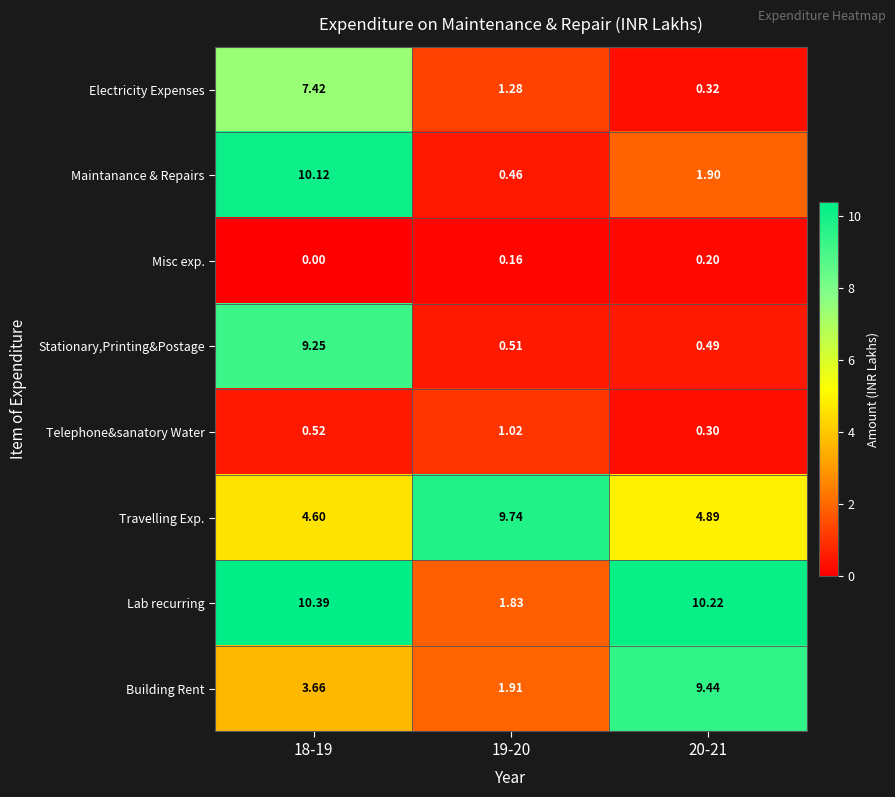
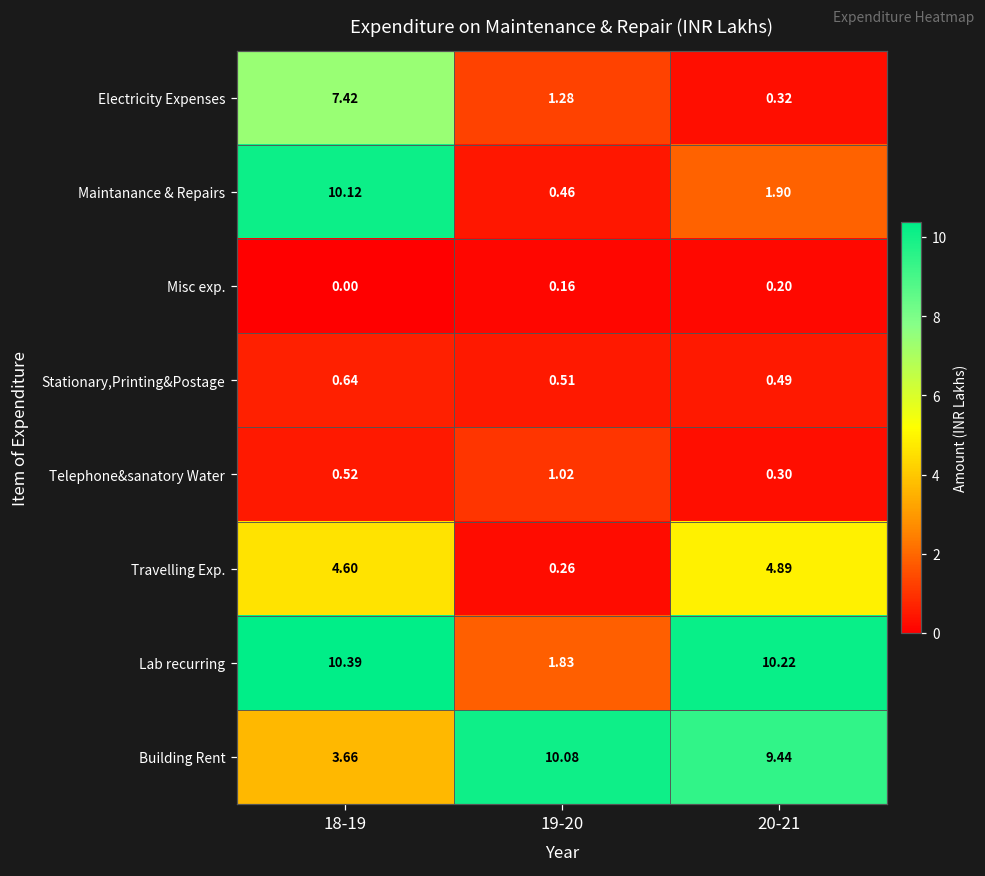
  {
    "Electricity Expenses": {
      "18-19": 7.42,
      "19-20": 1.28,
      "20-21": 0.32
    },
    "Maintanance & Repairs": {
      "18-19": 10.12,
      "19-20": 0.46,
      "20-21": 1.90
    },
    "Misc exp.": {
      "18-19": 0.00,
      "19-20": 0.16,
      "20-21": 0.20
    },
    "Stationary,Printing&Postage": {
-     "18-19": 9.25,
+     "18-19": 0.64,
      "19-20": 0.51,
      "20-21": 0.49
    },
    "Telephone&sanatory Water": {
      "18-19": 0.52,
      "19-20": 1.02,
      "20-21": 0.30
    },
    "Travelling Exp.": {
      "18-19": 4.60,
-     "19-20": 9.74,
+     "19-20": 0.26,
      "20-21": 4.89
    },
    "Lab recurring": {
      "18-19": 10.39,
      "19-20": 1.83,
      "20-21": 10.22
    },
    "Building Rent": {
      "18-19": 3.66,
-     "19-20": 1.91,
+     "19-20": 10.08,
      "20-21": 9.44
    }
  }
